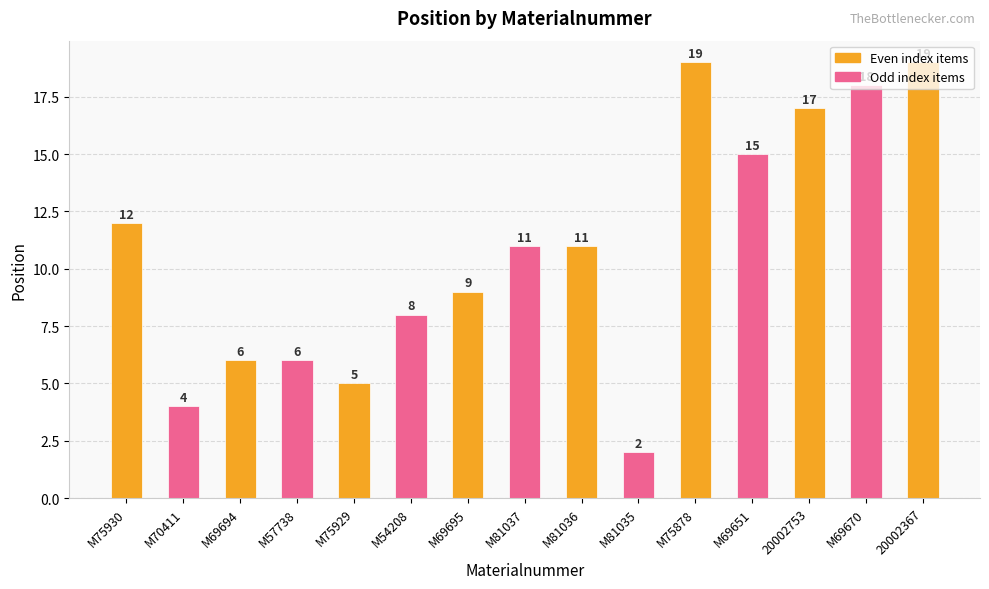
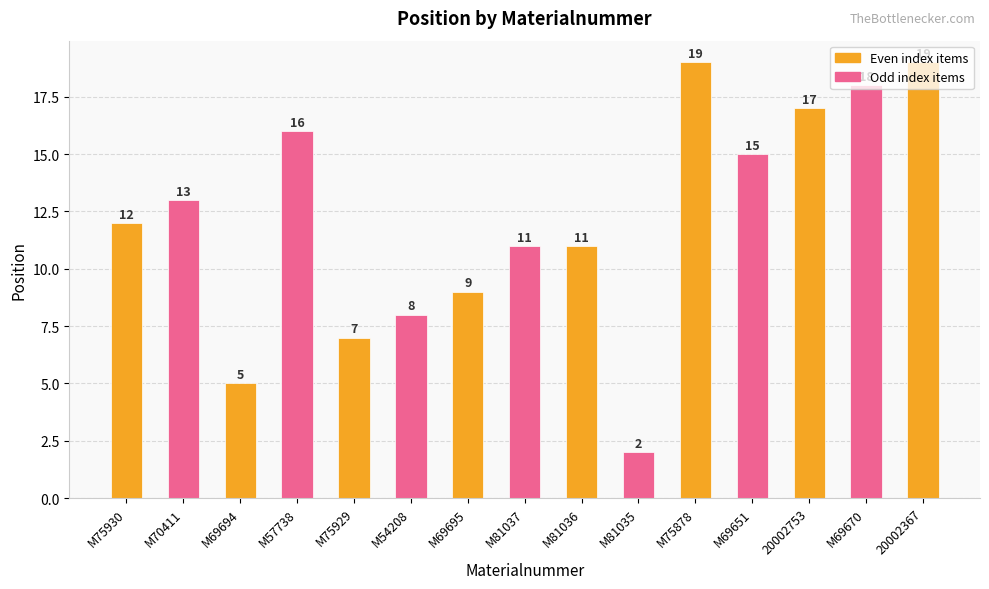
  {
    "Even index items": {
      "M75930": 12,
-     "M69694": 6,
-     "M75929": 5,
+     "M69694": 5,
+     "M75929": 7,
      "M69695": 9,
      "M81036": 11,
      "M75878": 19,
      "20002753": 17
    },
    "Odd index items": {
-     "M70411": 4,
-     "M57738": 6,
+     "M70411": 13,
+     "M57738": 16,
      "M54208": 8,
      "M81037": 11,
      "M81035": 2,
      "M69651": 15
    }
  }
